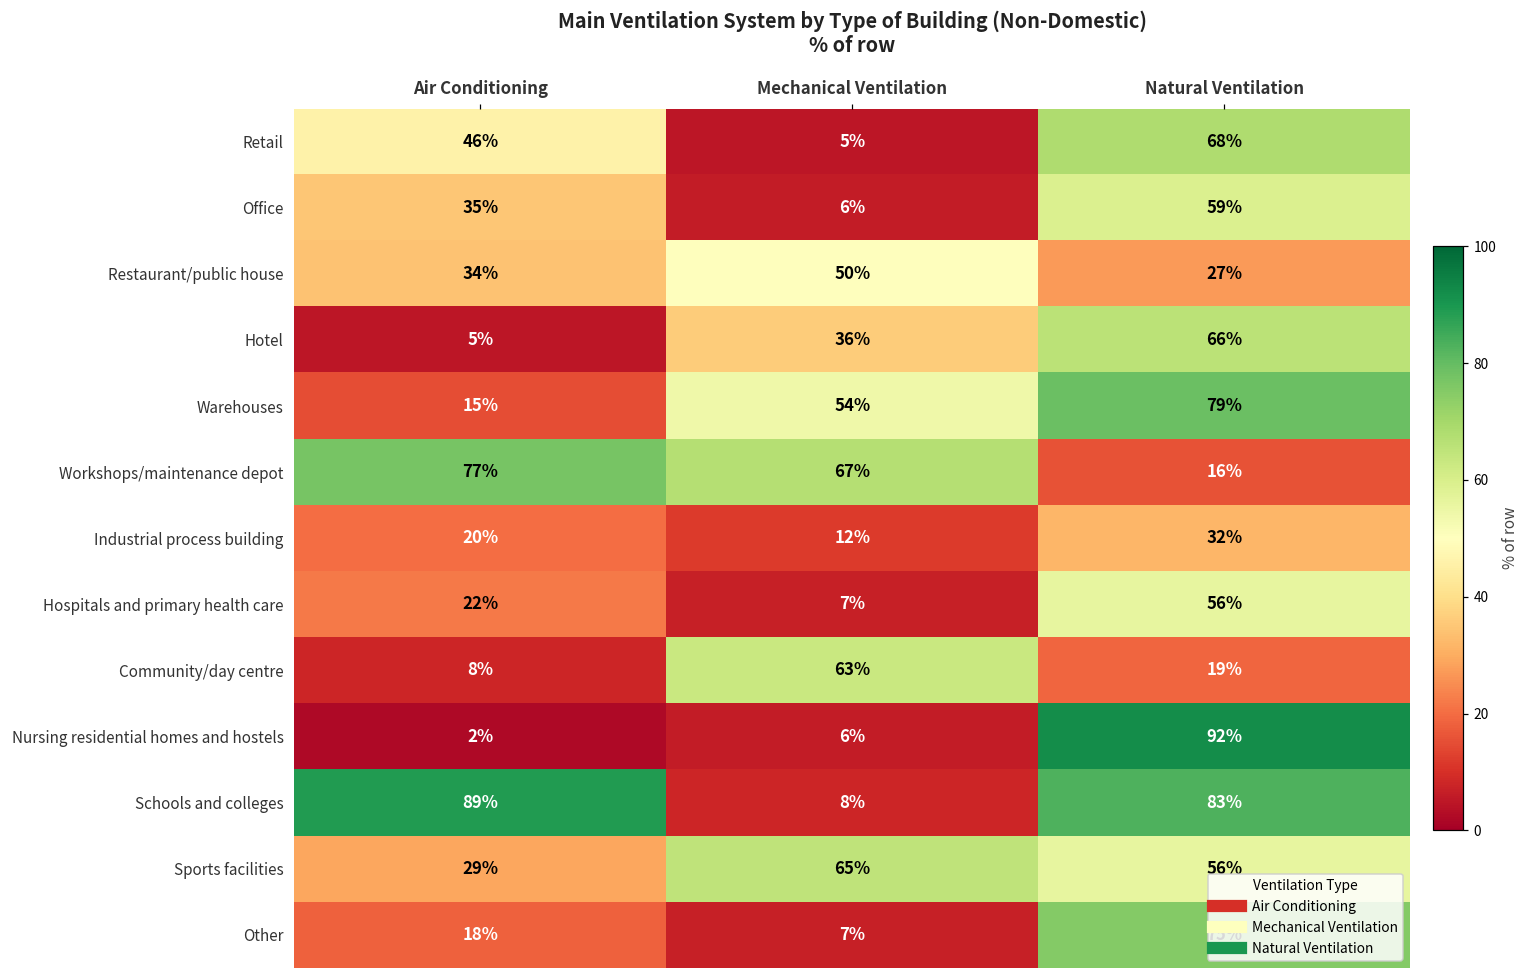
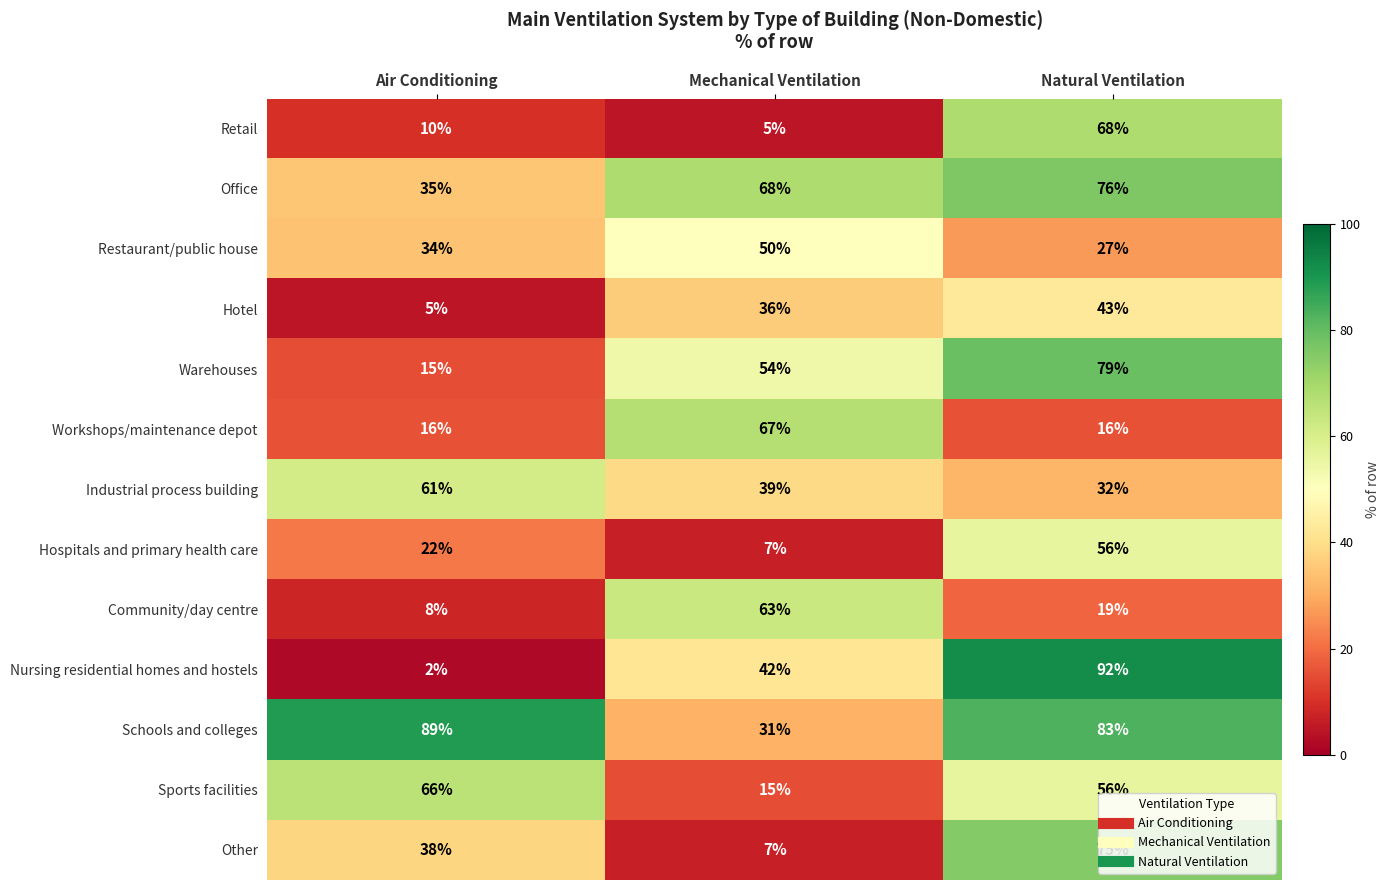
  {
    "Retail": {
-     "Air Conditioning": "46%",
+     "Air Conditioning": "10%",
      "Mechanical Ventilation": "5%",
      "Natural Ventilation": "68%"
    },
    "Office": {
      "Air Conditioning": "35%",
-     "Mechanical Ventilation": "6%",
-     "Natural Ventilation": "59%"
+     "Mechanical Ventilation": "68%",
+     "Natural Ventilation": "76%"
    },
    "Restaurant/public house": {
      "Air Conditioning": "34%",
      "Mechanical Ventilation": "50%",
      "Natural Ventilation": "27%"
    },
    "Hotel": {
      "Air Conditioning": "5%",
      "Mechanical Ventilation": "36%",
-     "Natural Ventilation": "66%"
+     "Natural Ventilation": "43%"
    },
    "Warehouses": {
      "Air Conditioning": "15%",
      "Mechanical Ventilation": "54%",
      "Natural Ventilation": "79%"
    },
    "Workshops/maintenance depot": {
-     "Air Conditioning": "77%",
+     "Air Conditioning": "16%",
      "Mechanical Ventilation": "67%",
      "Natural Ventilation": "16%"
    },
    "Industrial process building": {
-     "Air Conditioning": "20%",
-     "Mechanical Ventilation": "12%",
+     "Air Conditioning": "61%",
+     "Mechanical Ventilation": "39%",
      "Natural Ventilation": "32%"
    },
    "Hospitals and primary health care": {
      "Air Conditioning": "22%",
      "Mechanical Ventilation": "7%",
      "Natural Ventilation": "56%"
    },
    "Community/day centre": {
      "Air Conditioning": "8%",
      "Mechanical Ventilation": "63%",
      "Natural Ventilation": "19%"
    },
    "Nursing residential homes and hostels": {
      "Air Conditioning": "2%",
-     "Mechanical Ventilation": "6%",
+     "Mechanical Ventilation": "42%",
      "Natural Ventilation": "92%"
    },
    "Schools and colleges": {
      "Air Conditioning": "89%",
-     "Mechanical Ventilation": "8%",
+     "Mechanical Ventilation": "31%",
      "Natural Ventilation": "83%"
    },
    "Sports facilities": {
-     "Air Conditioning": "29%",
-     "Mechanical Ventilation": "65%"
+     "Air Conditioning": "66%",
+     "Mechanical Ventilation": "15%"
    },
    "Other": {
-     "Air Conditioning": "18%",
+     "Air Conditioning": "38%",
      "Mechanical Ventilation": "7%"
    }
  }
